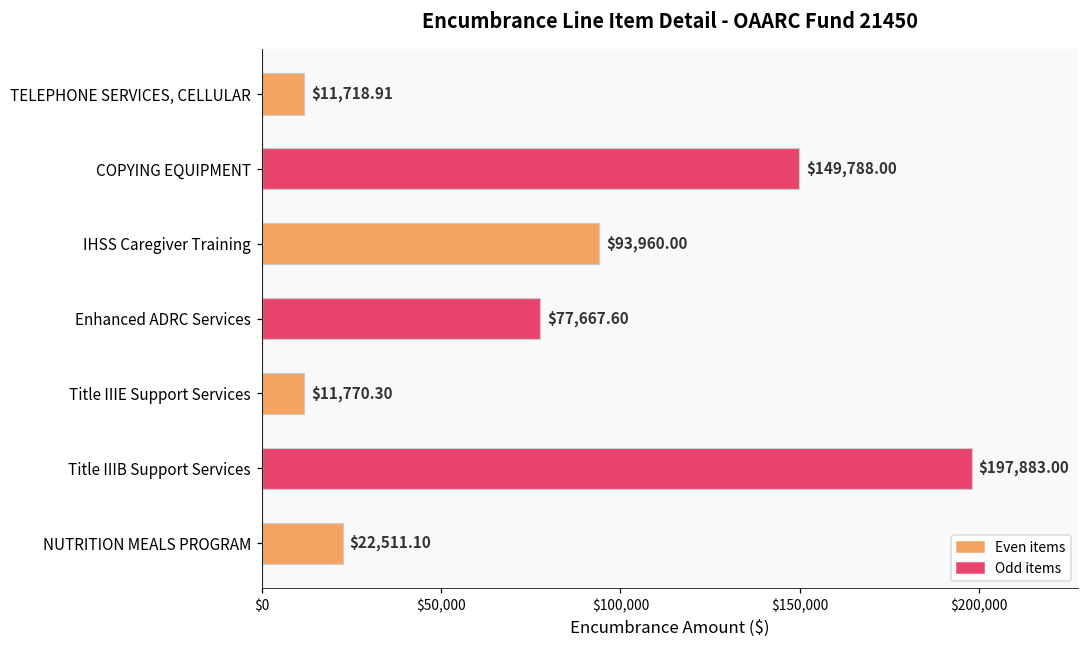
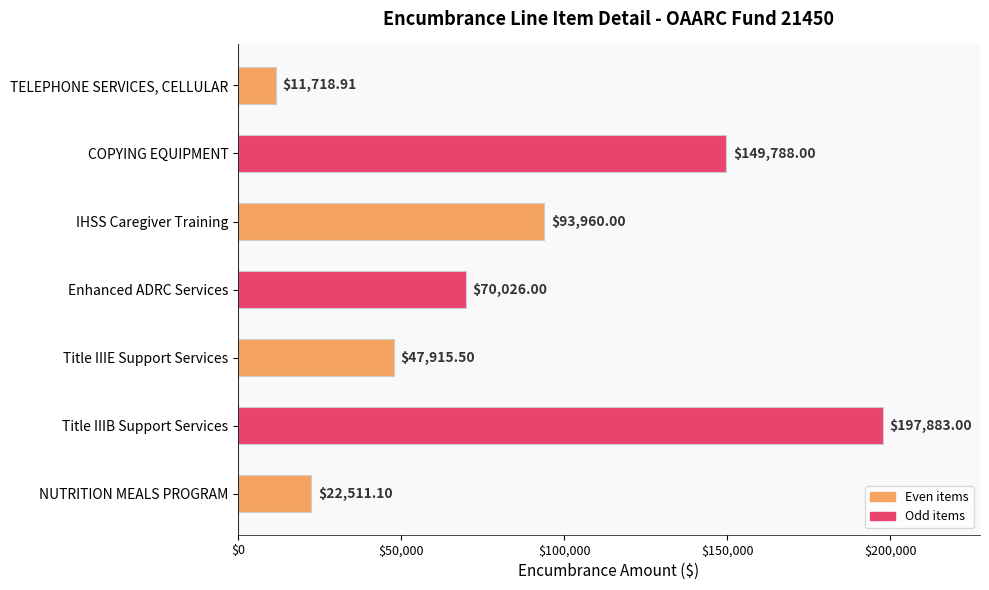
  {
    "TELEPHONE SERVICES, CELLULAR": "$11,718.91",
    "COPYING EQUIPMENT": "$149,788.00",
    "IHSS Caregiver Training": "$93,960.00",
-   "Enhanced ADRC Services": "$77,667.60",
-   "Title IIIE Support Services": "$11,770.30",
+   "Enhanced ADRC Services": "$70,026.00",
+   "Title IIIE Support Services": "$47,915.50",
    "Title IIIB Support Services": "$197,883.00",
    "NUTRITION MEALS PROGRAM": "$22,511.10"
  }
